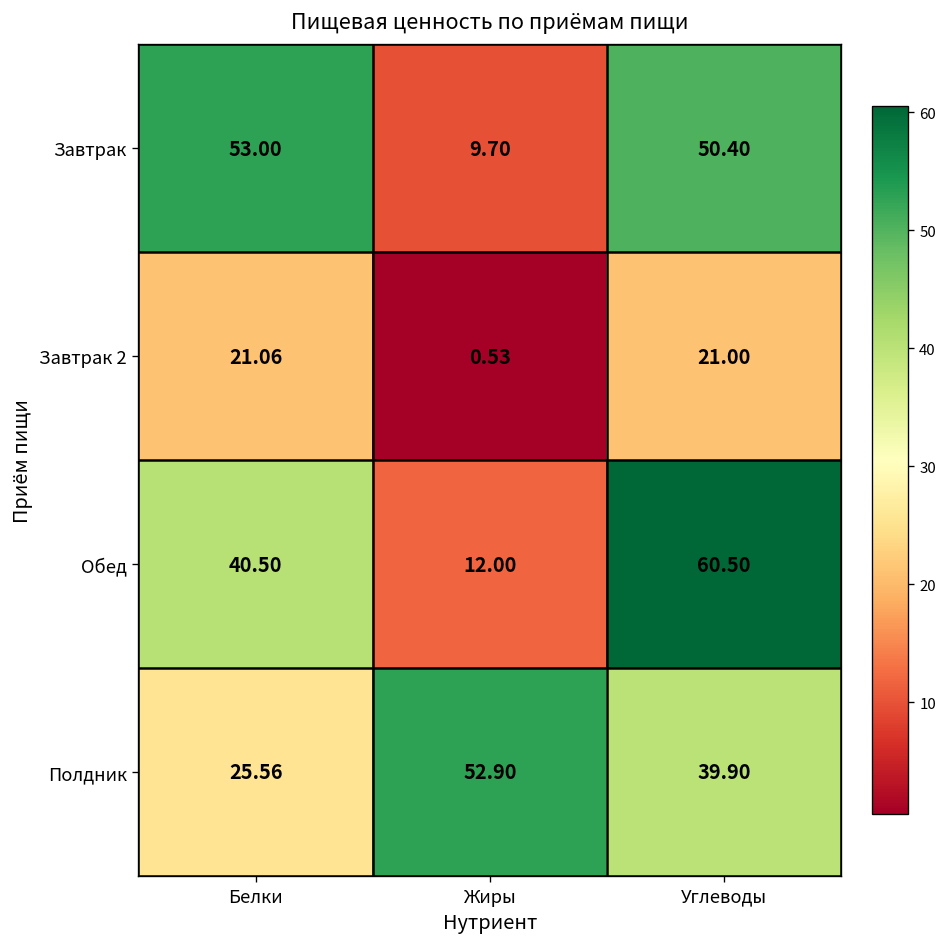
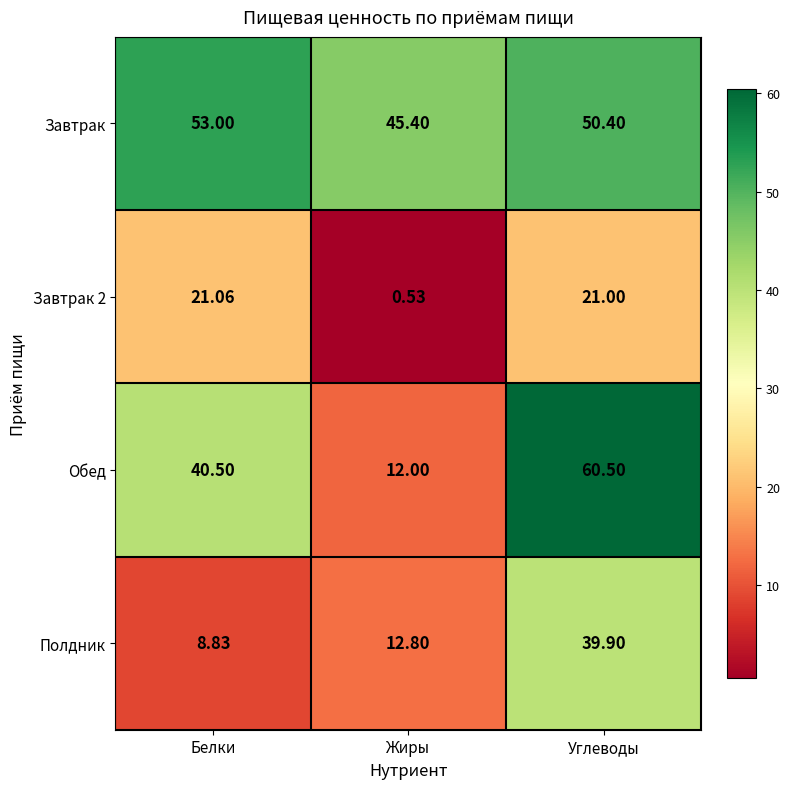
  {
    "Завтрак": {
      "Белки": 53.00,
-     "Жиры": 9.70,
+     "Жиры": 45.40,
      "Углеводы": 50.40
    },
    "Завтрак 2": {
      "Белки": 21.06,
      "Жиры": 0.53,
      "Углеводы": 21.00
    },
    "Обед": {
      "Белки": 40.50,
      "Жиры": 12.00,
      "Углеводы": 60.50
    },
    "Полдник": {
-     "Белки": 25.56,
-     "Жиры": 52.90,
+     "Белки": 8.83,
+     "Жиры": 12.80,
      "Углеводы": 39.90
    }
  }
